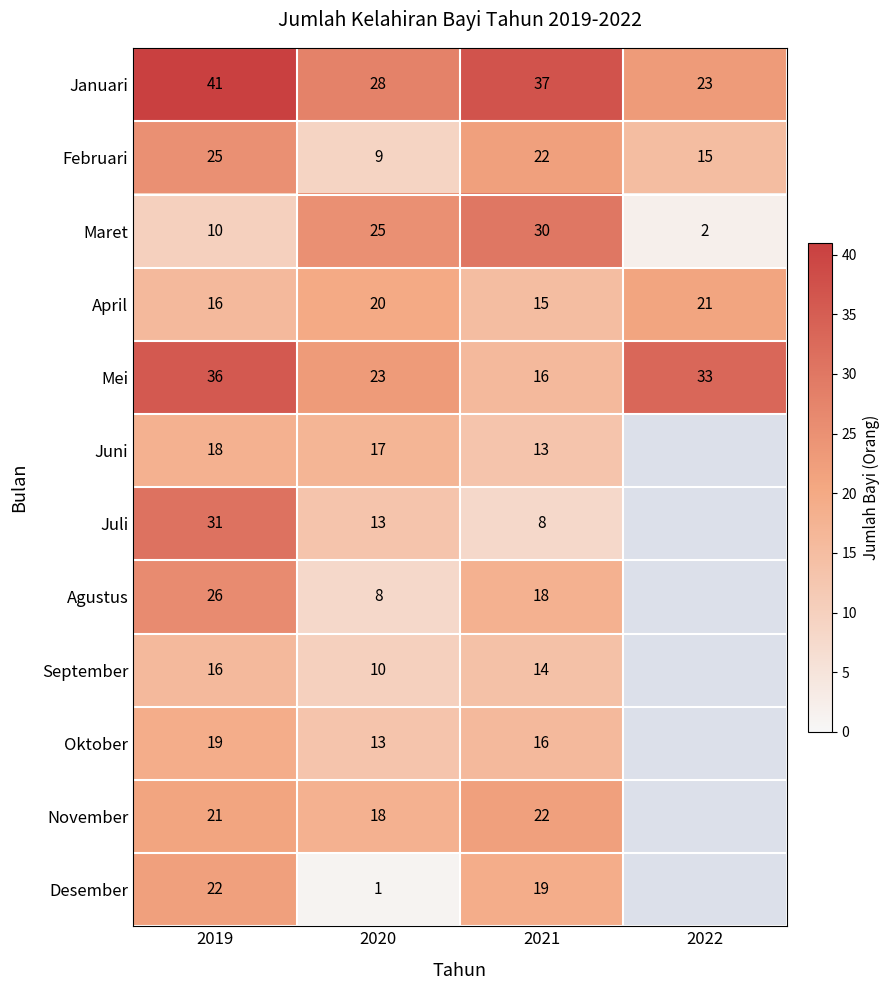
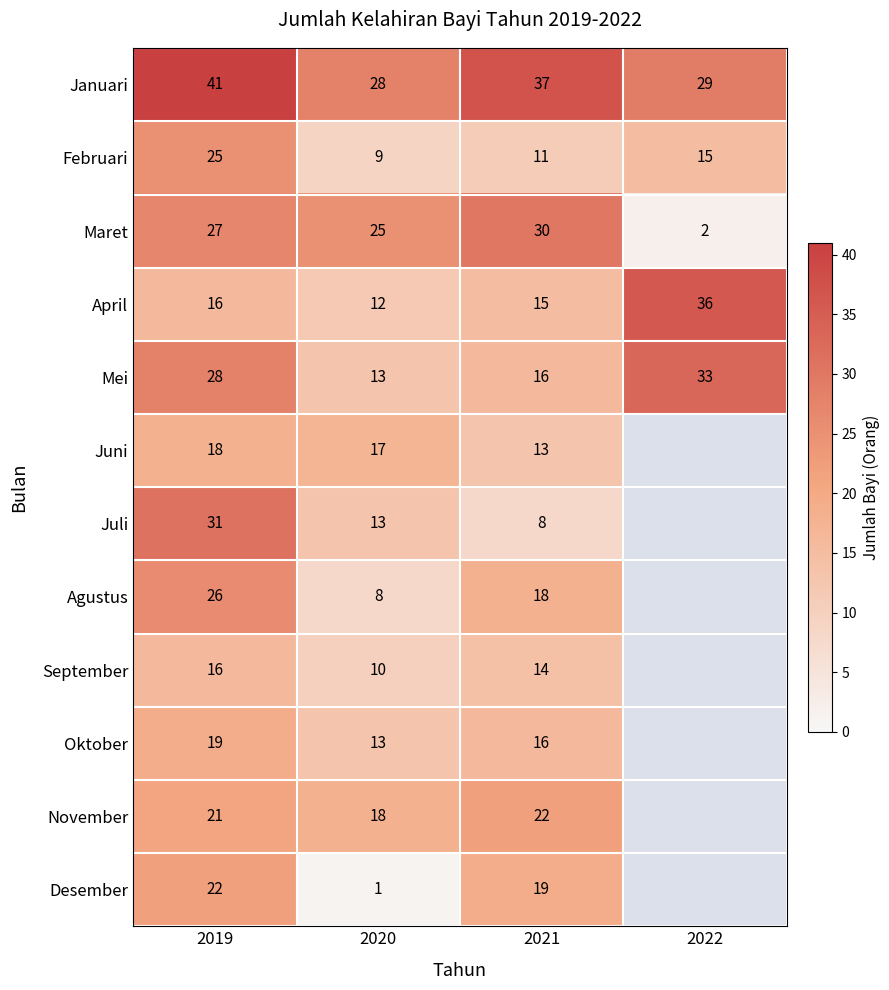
  {
    "Januari": {
      "2019": 41,
      "2020": 28,
      "2021": 37,
-     "2022": 23
+     "2022": 29
    },
    "Februari": {
      "2019": 25,
      "2020": 9,
-     "2021": 22,
+     "2021": 11,
      "2022": 15
    },
    "Maret": {
-     "2019": 10,
+     "2019": 27,
      "2020": 25,
      "2021": 30,
      "2022": 2
    },
    "April": {
      "2019": 16,
-     "2020": 20,
+     "2020": 12,
      "2021": 15,
-     "2022": 21
+     "2022": 36
    },
    "Mei": {
-     "2019": 36,
-     "2020": 23,
+     "2019": 28,
+     "2020": 13,
      "2021": 16,
      "2022": 33
    },
    "Juni": {
      "2019": 18,
      "2020": 17,
      "2021": 13
    },
    "Juli": {
      "2019": 31,
      "2020": 13,
      "2021": 8
    },
    "Agustus": {
      "2019": 26,
      "2020": 8,
      "2021": 18
    },
    "September": {
      "2019": 16,
      "2020": 10,
      "2021": 14
    },
    "Oktober": {
      "2019": 19,
      "2020": 13,
      "2021": 16
    },
    "November": {
      "2019": 21,
      "2020": 18,
      "2021": 22
    },
    "Desember": {
      "2019": 22,
      "2020": 1,
      "2021": 19
    }
  }
